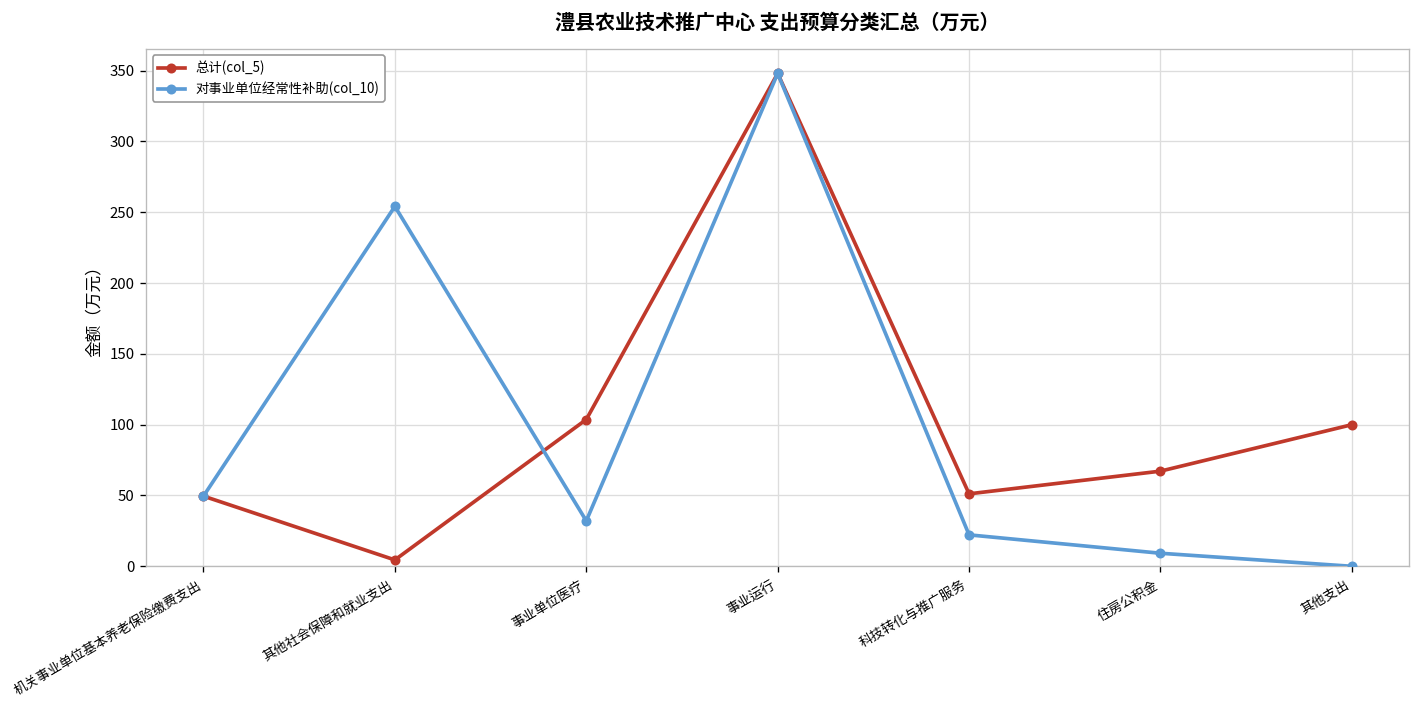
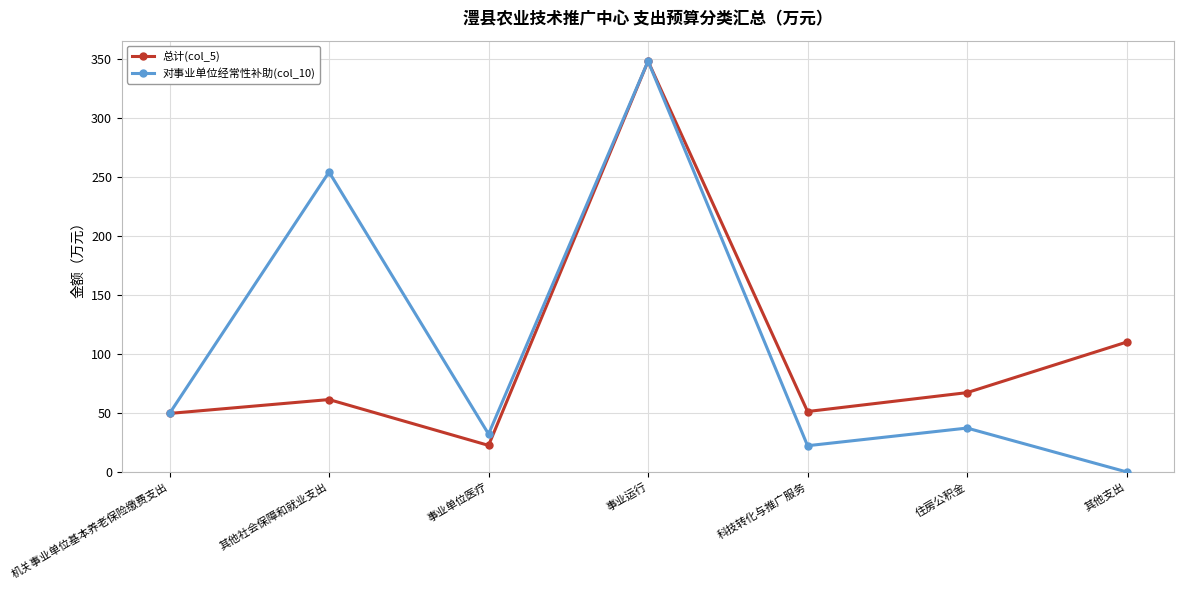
  {
    "总计(col_5)": {
-     "其他社会保障和就业支出": 4,
-     "事业单位医疗": 104,
+     "其他社会保障和就业支出": 61,
+     "事业单位医疗": 22,
      "科技转化与推广服务": 51,
      "住房公积金": 67,
-     "其他支出": 100
+     "其他支出": 110
    },
    "对事业单位经常性补助(col_10)": {
      "其他社会保障和就业支出": 254,
      "事业单位医疗": 32,
      "科技转化与推广服务": 22,
-     "住房公积金": 9,
+     "住房公积金": 37,
      "其他支出": 0
    }
  }
